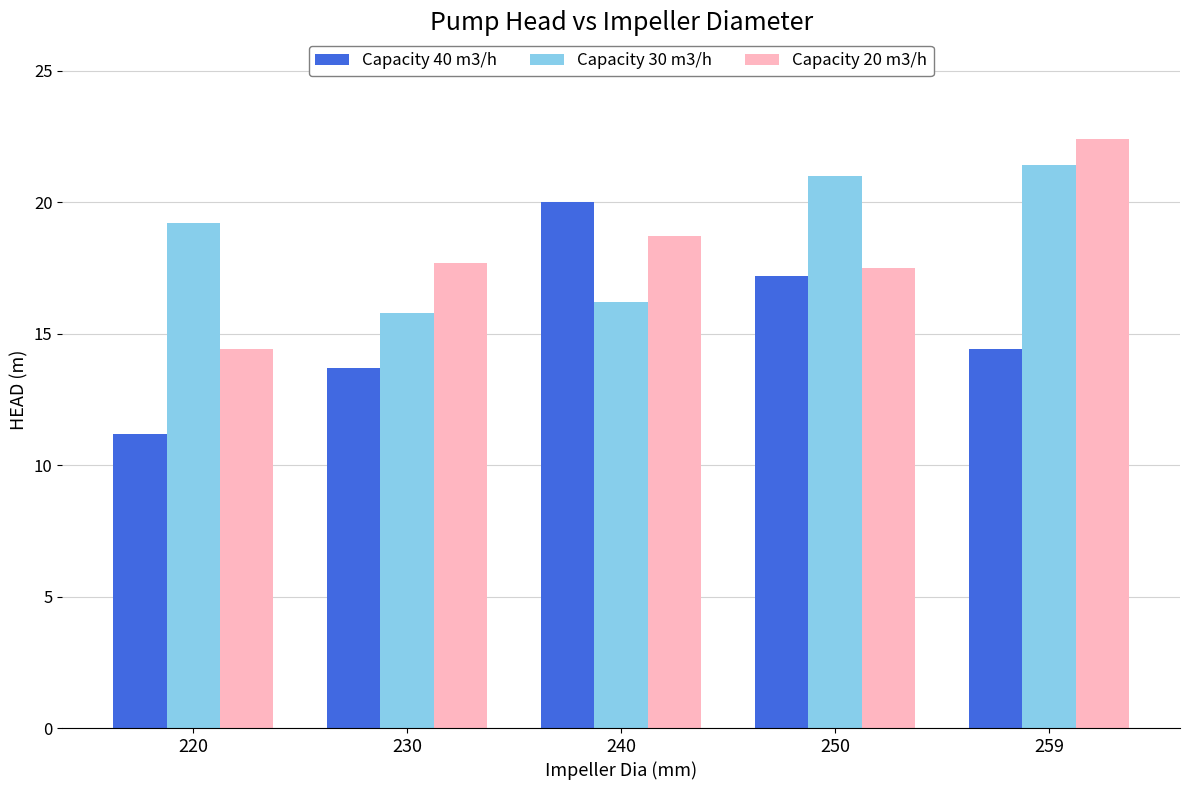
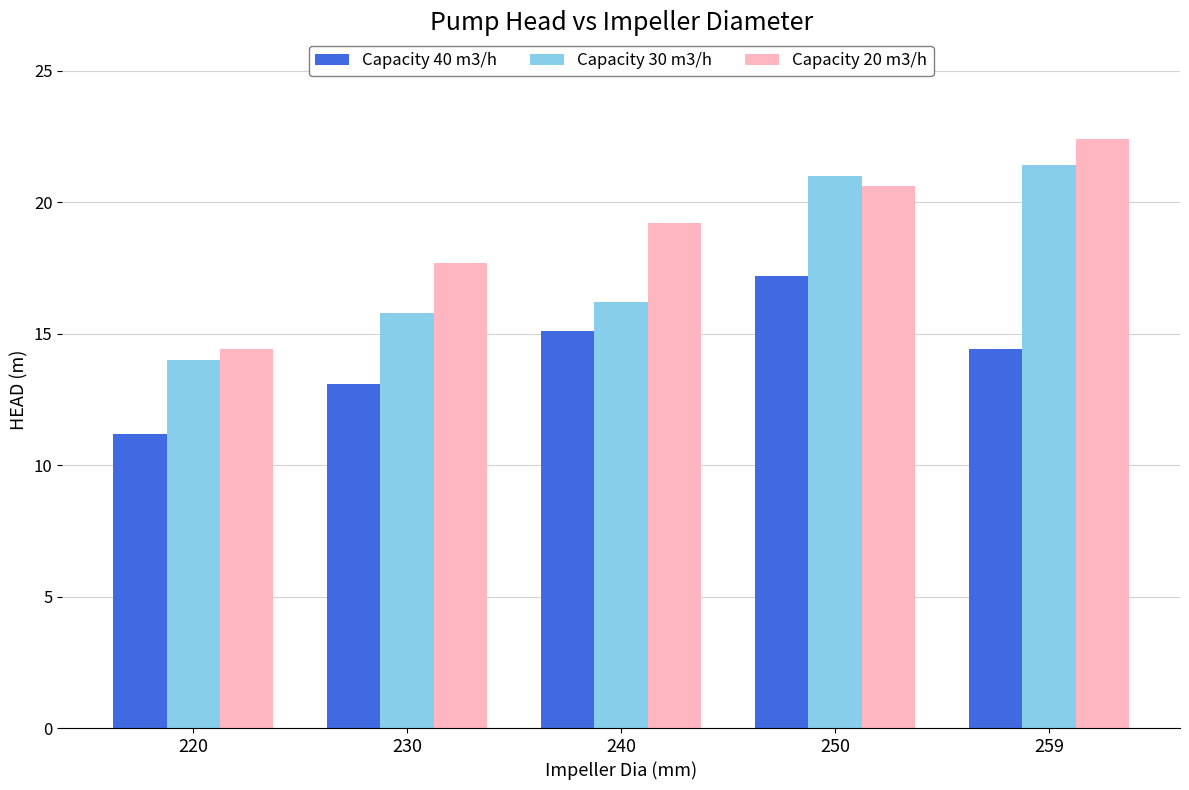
  {
    "Capacity 40 m3/h": {
      "220": 11.2,
-     "230": 13.7,
-     "240": 20.0,
+     "230": 13.1,
+     "240": 15.1,
      "250": 17.2,
      "259": 14.4
    },
    "Capacity 30 m3/h": {
-     "220": 19.2,
+     "220": 14.0,
      "230": 15.8,
      "240": 16.2,
      "250": 21.0,
      "259": 21.4
    },
    "Capacity 20 m3/h": {
      "220": 14.4,
      "230": 17.7,
-     "240": 18.7,
-     "250": 17.5,
+     "240": 19.2,
+     "250": 20.6,
      "259": 22.4
    }
  }
